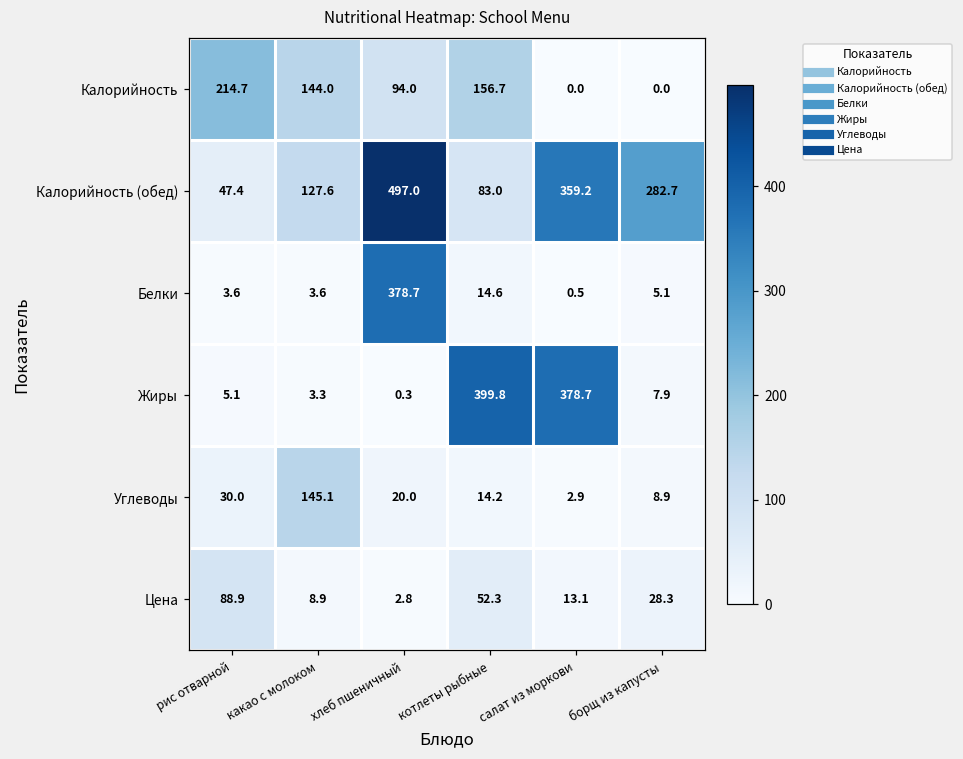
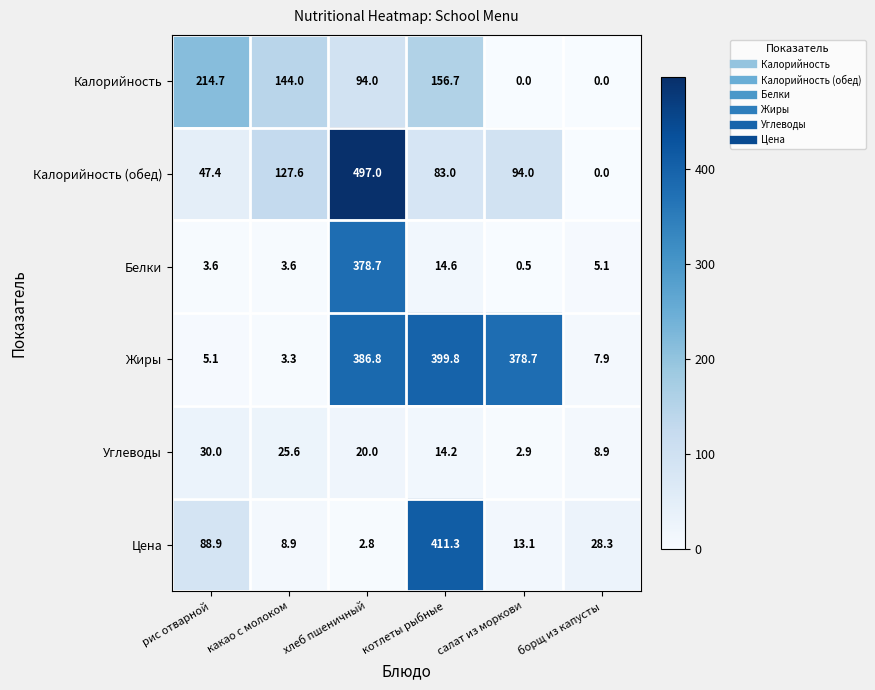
  {
    "Калорийность": {
      "рис отварной": 214.7,
      "какао с молоком": 144.0,
      "хлеб пшеничный": 94.0,
      "котлеты рыбные": 156.7,
      "салат из моркови": 0.0,
      "борщ из капусты": 0.0
    },
    "Калорийность (обед)": {
      "рис отварной": 47.4,
      "какао с молоком": 127.6,
      "хлеб пшеничный": 497.0,
      "котлеты рыбные": 83.0,
-     "салат из моркови": 359.2,
-     "борщ из капусты": 282.7
+     "салат из моркови": 94.0,
+     "борщ из капусты": 0.0
    },
    "Белки": {
      "рис отварной": 3.6,
      "какао с молоком": 3.6,
      "хлеб пшеничный": 378.7,
      "котлеты рыбные": 14.6,
      "салат из моркови": 0.5,
      "борщ из капусты": 5.1
    },
    "Жиры": {
      "рис отварной": 5.1,
      "какао с молоком": 3.3,
-     "хлеб пшеничный": 0.3,
+     "хлеб пшеничный": 386.8,
      "котлеты рыбные": 399.8,
      "салат из моркови": 378.7,
      "борщ из капусты": 7.9
    },
    "Углеводы": {
      "рис отварной": 30.0,
-     "какао с молоком": 145.1,
+     "какао с молоком": 25.6,
      "хлеб пшеничный": 20.0,
      "котлеты рыбные": 14.2,
      "салат из моркови": 2.9,
      "борщ из капусты": 8.9
    },
    "Цена": {
      "рис отварной": 88.9,
      "какао с молоком": 8.9,
      "хлеб пшеничный": 2.8,
-     "котлеты рыбные": 52.3,
+     "котлеты рыбные": 411.3,
      "салат из моркови": 13.1,
      "борщ из капусты": 28.3
    }
  }
